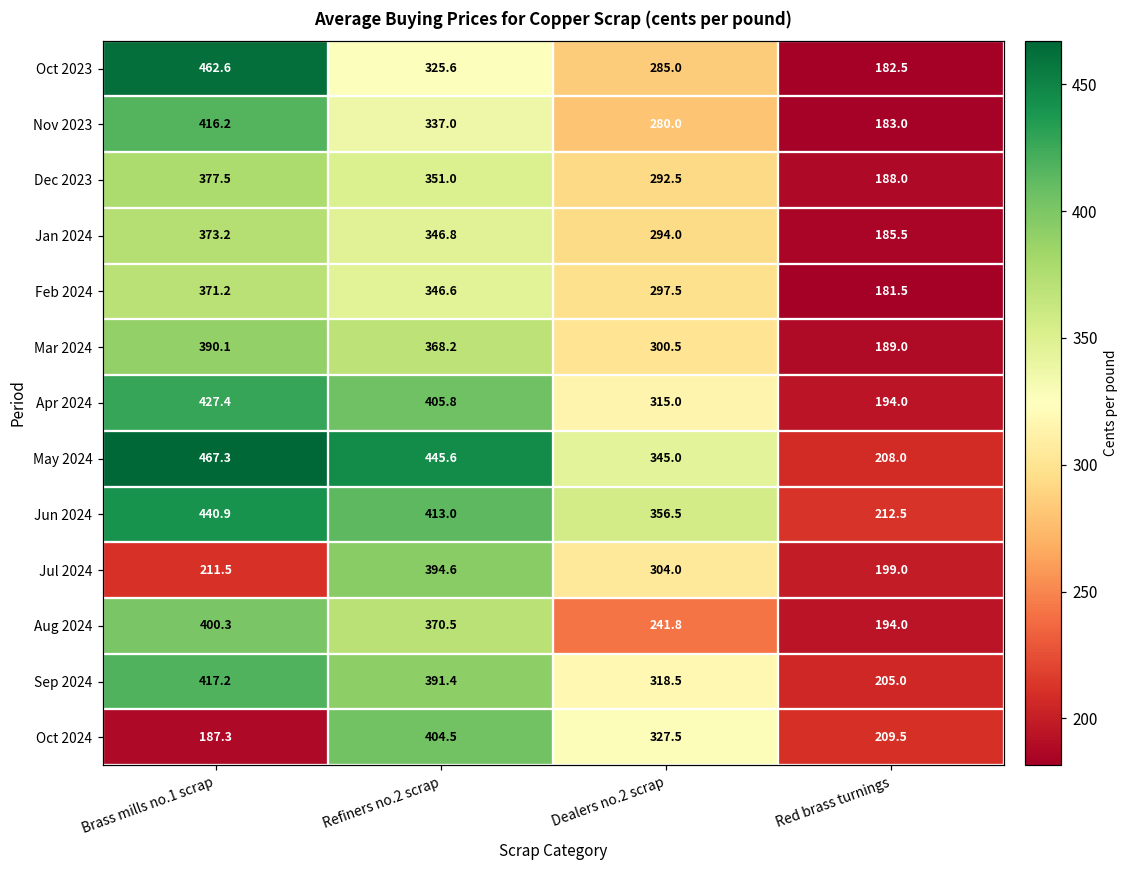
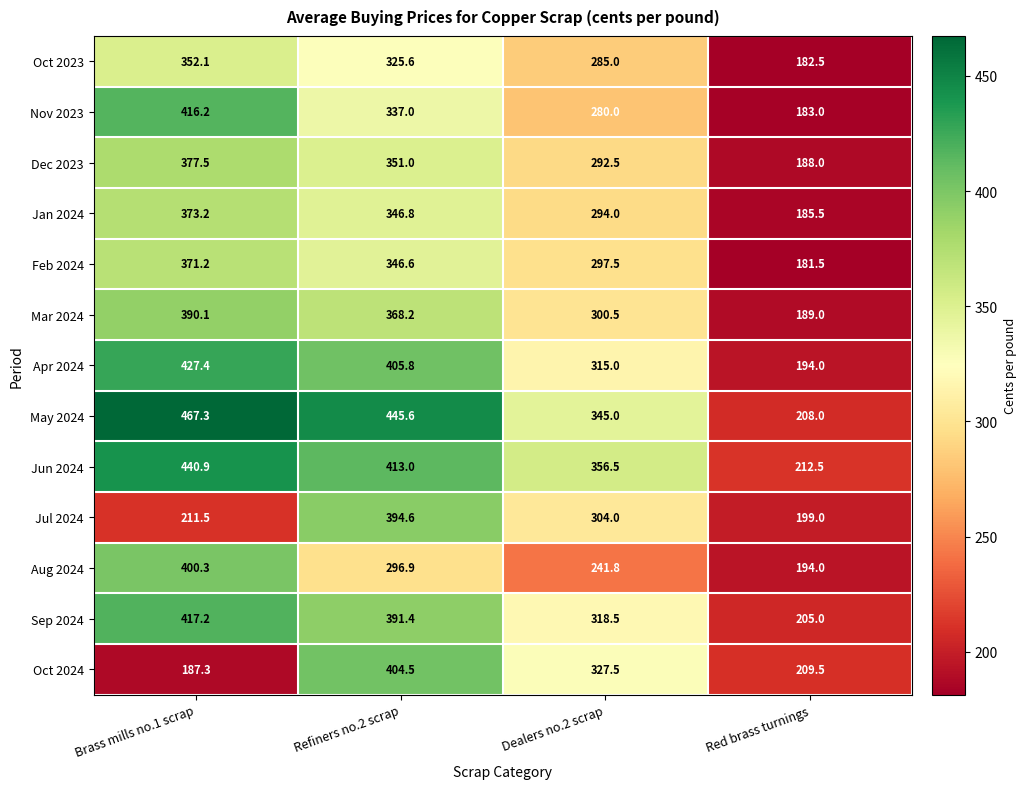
  {
    "Oct 2023": {
-     "Brass mills no.1 scrap": 462.6,
+     "Brass mills no.1 scrap": 352.1,
      "Refiners no.2 scrap": 325.6,
      "Dealers no.2 scrap": 285.0,
      "Red brass turnings": 182.5
    },
    "Nov 2023": {
      "Brass mills no.1 scrap": 416.2,
      "Refiners no.2 scrap": 337.0,
      "Dealers no.2 scrap": 280.0,
      "Red brass turnings": 183.0
    },
    "Dec 2023": {
      "Brass mills no.1 scrap": 377.5,
      "Refiners no.2 scrap": 351.0,
      "Dealers no.2 scrap": 292.5,
      "Red brass turnings": 188.0
    },
    "Jan 2024": {
      "Brass mills no.1 scrap": 373.2,
      "Refiners no.2 scrap": 346.8,
      "Dealers no.2 scrap": 294.0,
      "Red brass turnings": 185.5
    },
    "Feb 2024": {
      "Brass mills no.1 scrap": 371.2,
      "Refiners no.2 scrap": 346.6,
      "Dealers no.2 scrap": 297.5,
      "Red brass turnings": 181.5
    },
    "Mar 2024": {
      "Brass mills no.1 scrap": 390.1,
      "Refiners no.2 scrap": 368.2,
      "Dealers no.2 scrap": 300.5,
      "Red brass turnings": 189.0
    },
    "Apr 2024": {
      "Brass mills no.1 scrap": 427.4,
      "Refiners no.2 scrap": 405.8,
      "Dealers no.2 scrap": 315.0,
      "Red brass turnings": 194.0
    },
    "May 2024": {
      "Brass mills no.1 scrap": 467.3,
      "Refiners no.2 scrap": 445.6,
      "Dealers no.2 scrap": 345.0,
      "Red brass turnings": 208.0
    },
    "Jun 2024": {
      "Brass mills no.1 scrap": 440.9,
      "Refiners no.2 scrap": 413.0,
      "Dealers no.2 scrap": 356.5,
      "Red brass turnings": 212.5
    },
    "Jul 2024": {
      "Brass mills no.1 scrap": 211.5,
      "Refiners no.2 scrap": 394.6,
      "Dealers no.2 scrap": 304.0,
      "Red brass turnings": 199.0
    },
    "Aug 2024": {
      "Brass mills no.1 scrap": 400.3,
-     "Refiners no.2 scrap": 370.5,
+     "Refiners no.2 scrap": 296.9,
      "Dealers no.2 scrap": 241.8,
      "Red brass turnings": 194.0
    },
    "Sep 2024": {
      "Brass mills no.1 scrap": 417.2,
      "Refiners no.2 scrap": 391.4,
      "Dealers no.2 scrap": 318.5,
      "Red brass turnings": 205.0
    },
    "Oct 2024": {
      "Brass mills no.1 scrap": 187.3,
      "Refiners no.2 scrap": 404.5,
      "Dealers no.2 scrap": 327.5,
      "Red brass turnings": 209.5
    }
  }
